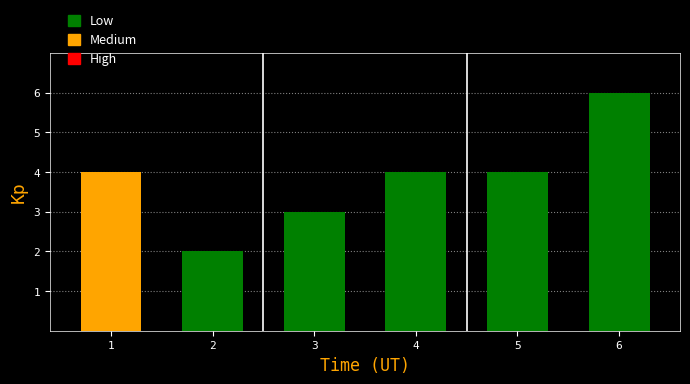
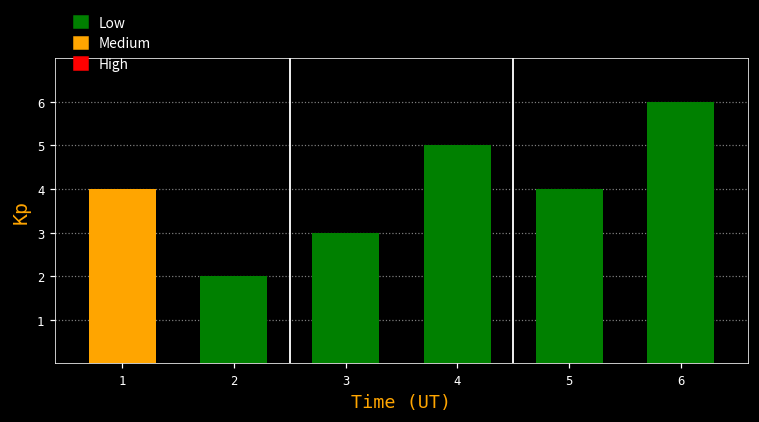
  {
    "1": 4,
    "2": 2,
    "3": 3,
-   "4": 4,
+   "4": 5,
    "5": 4,
    "6": 6
  }
